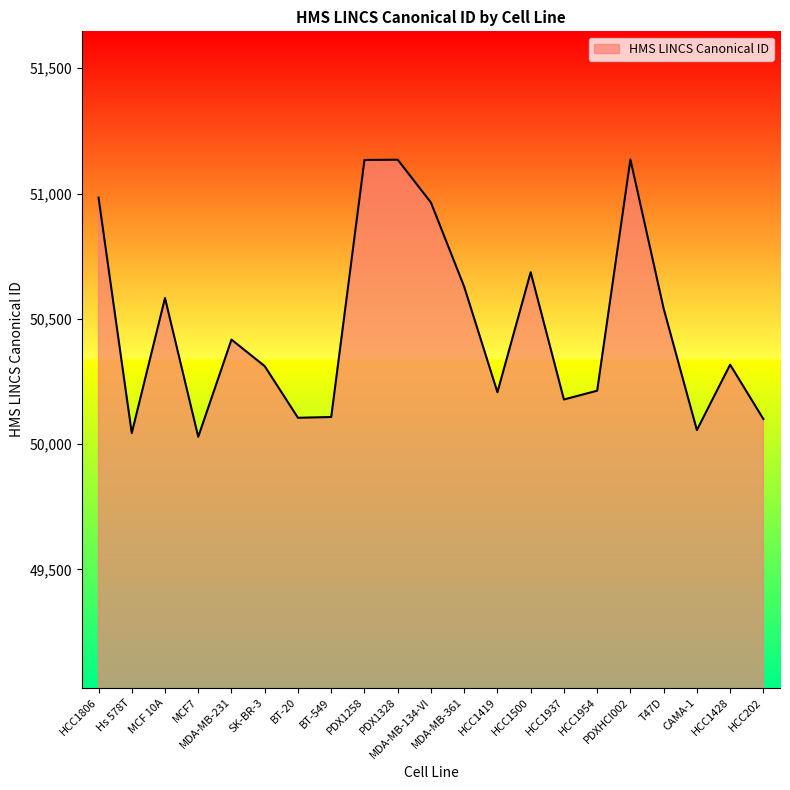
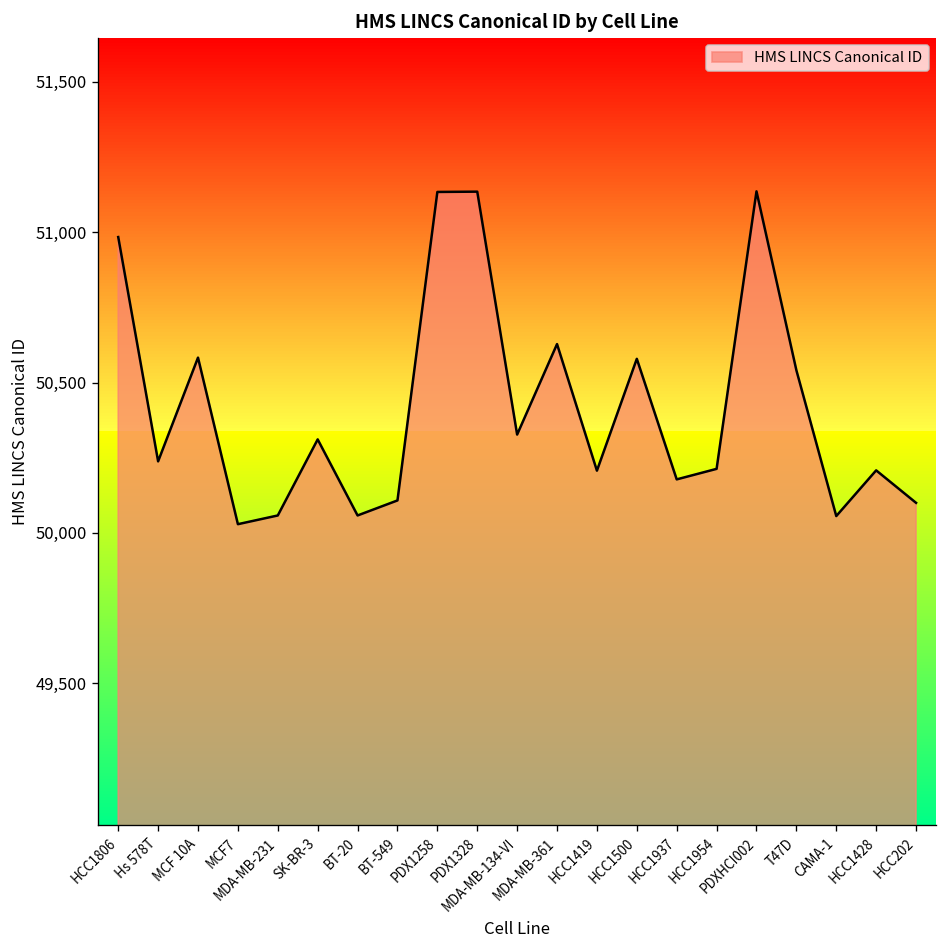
  {
    "HCC1806": "50,980",
-   "Hs 578T": "50,040",
+   "Hs 578T": "50,240",
    "MCF 10A": "50,580",
    "MCF7": "50,030",
-   "MDA-MB-231": "50,420",
+   "MDA-MB-231": "50,060",
    "SK-BR-3": "50,310",
-   "BT-20": "50,110",
+   "BT-20": "50,060",
    "BT-549": "50,110",
    "PDX1258": "51,130",
    "PDX1328": "51,140",
-   "MDA-MB-134-VI": "50,960",
+   "MDA-MB-134-VI": "50,330",
    "MDA-MB-361": "50,630",
    "HCC1419": "50,210",
-   "HCC1500": "50,690",
+   "HCC1500": "50,580",
    "HCC1937": "50,180",
    "HCC1954": "50,210",
    "PDXHCI002": "51,140",
    "T47D": "50,540",
    "CAMA-1": "50,060",
-   "HCC1428": "50,320",
+   "HCC1428": "50,210",
    "HCC202": "50,100"
  }
